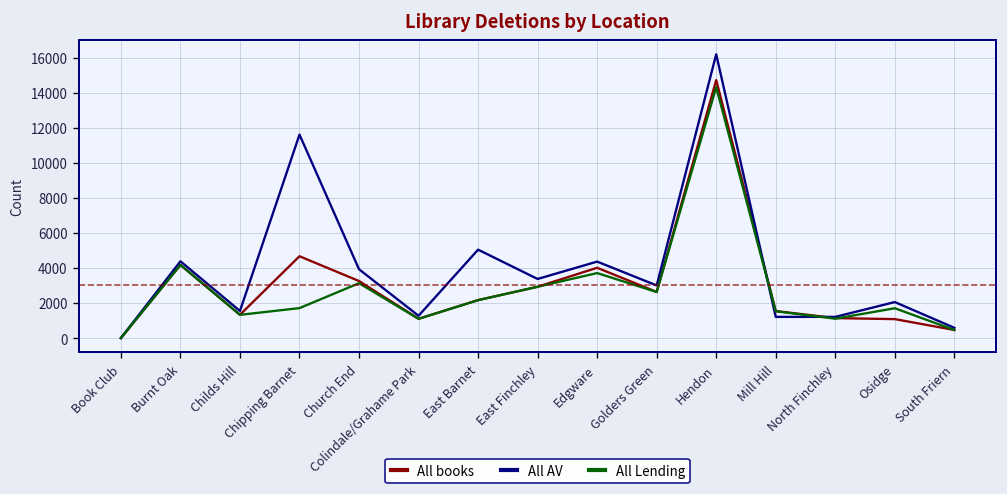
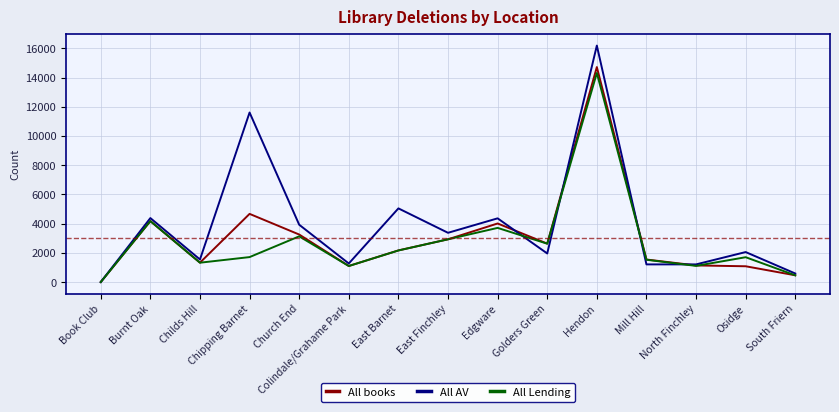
  {
    "All books": {
      "Chipping Barnet": 4700,
      "Edgware": 4000,
      "Hendon": 14700,
      "Osidge": 1100
    },
    "All AV": {
      "Burnt Oak": 4400,
      "Childs Hill": 1600,
      "Chipping Barnet": 11600,
      "Church End": 3900,
      "East Barnet": 5000,
      "East Finchley": 3400,
      "Edgware": 4400,
-     "Golders Green": 3000,
+     "Golders Green": 2000,
      "Hendon": 16200,
      "Mill Hill": 1200,
      "Osidge": 2100
    },
    "All Lending": {
      "Chipping Barnet": 1700,
      "Edgware": 3700,
      "Hendon": 14300,
      "Osidge": 1700
    }
  }
